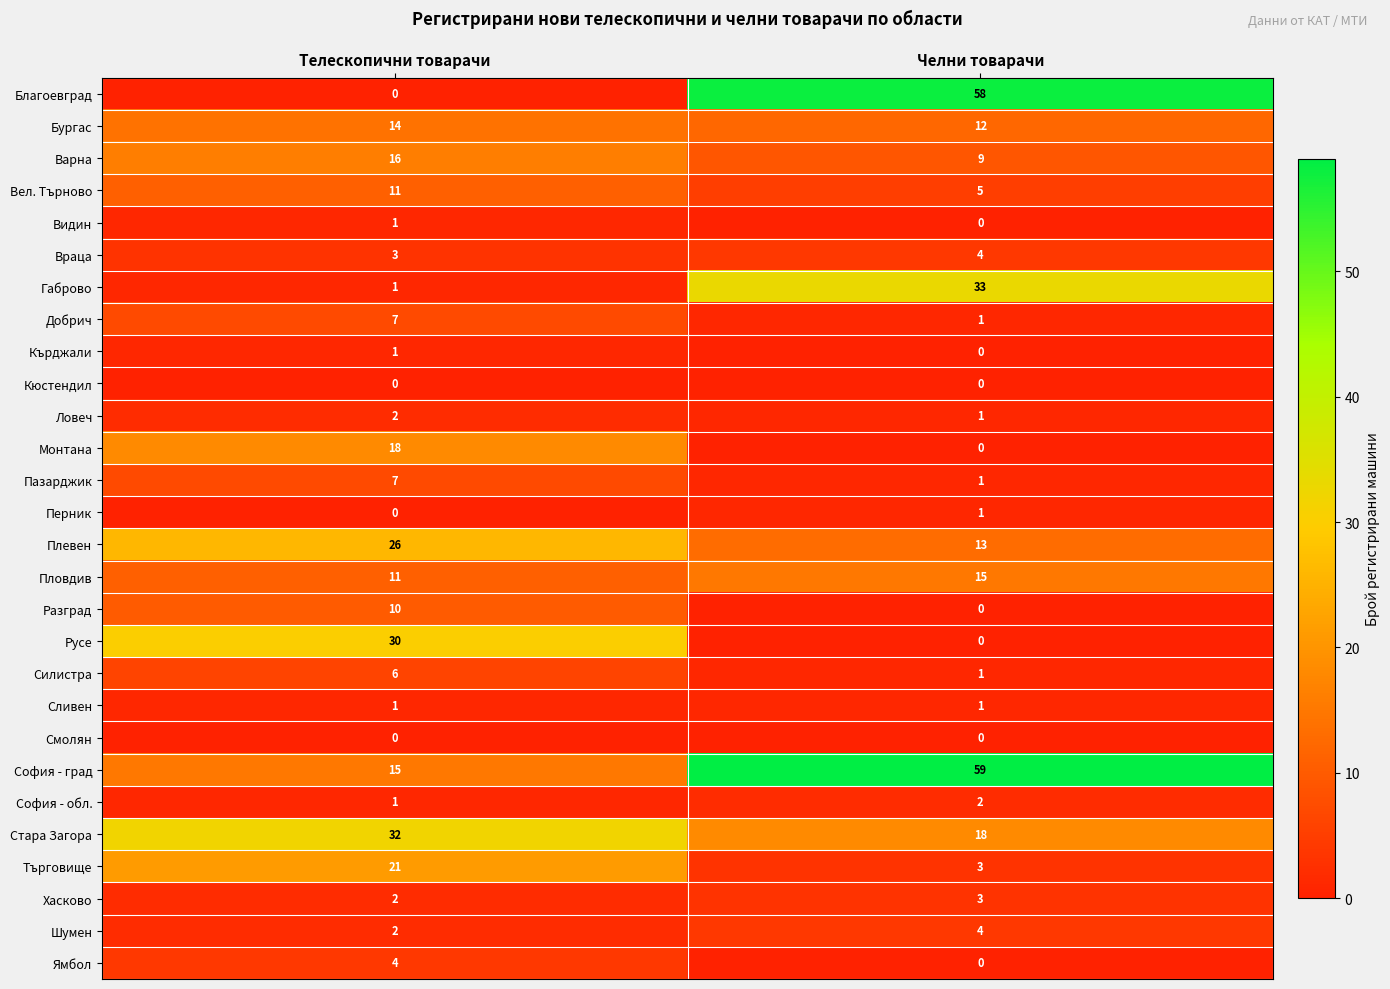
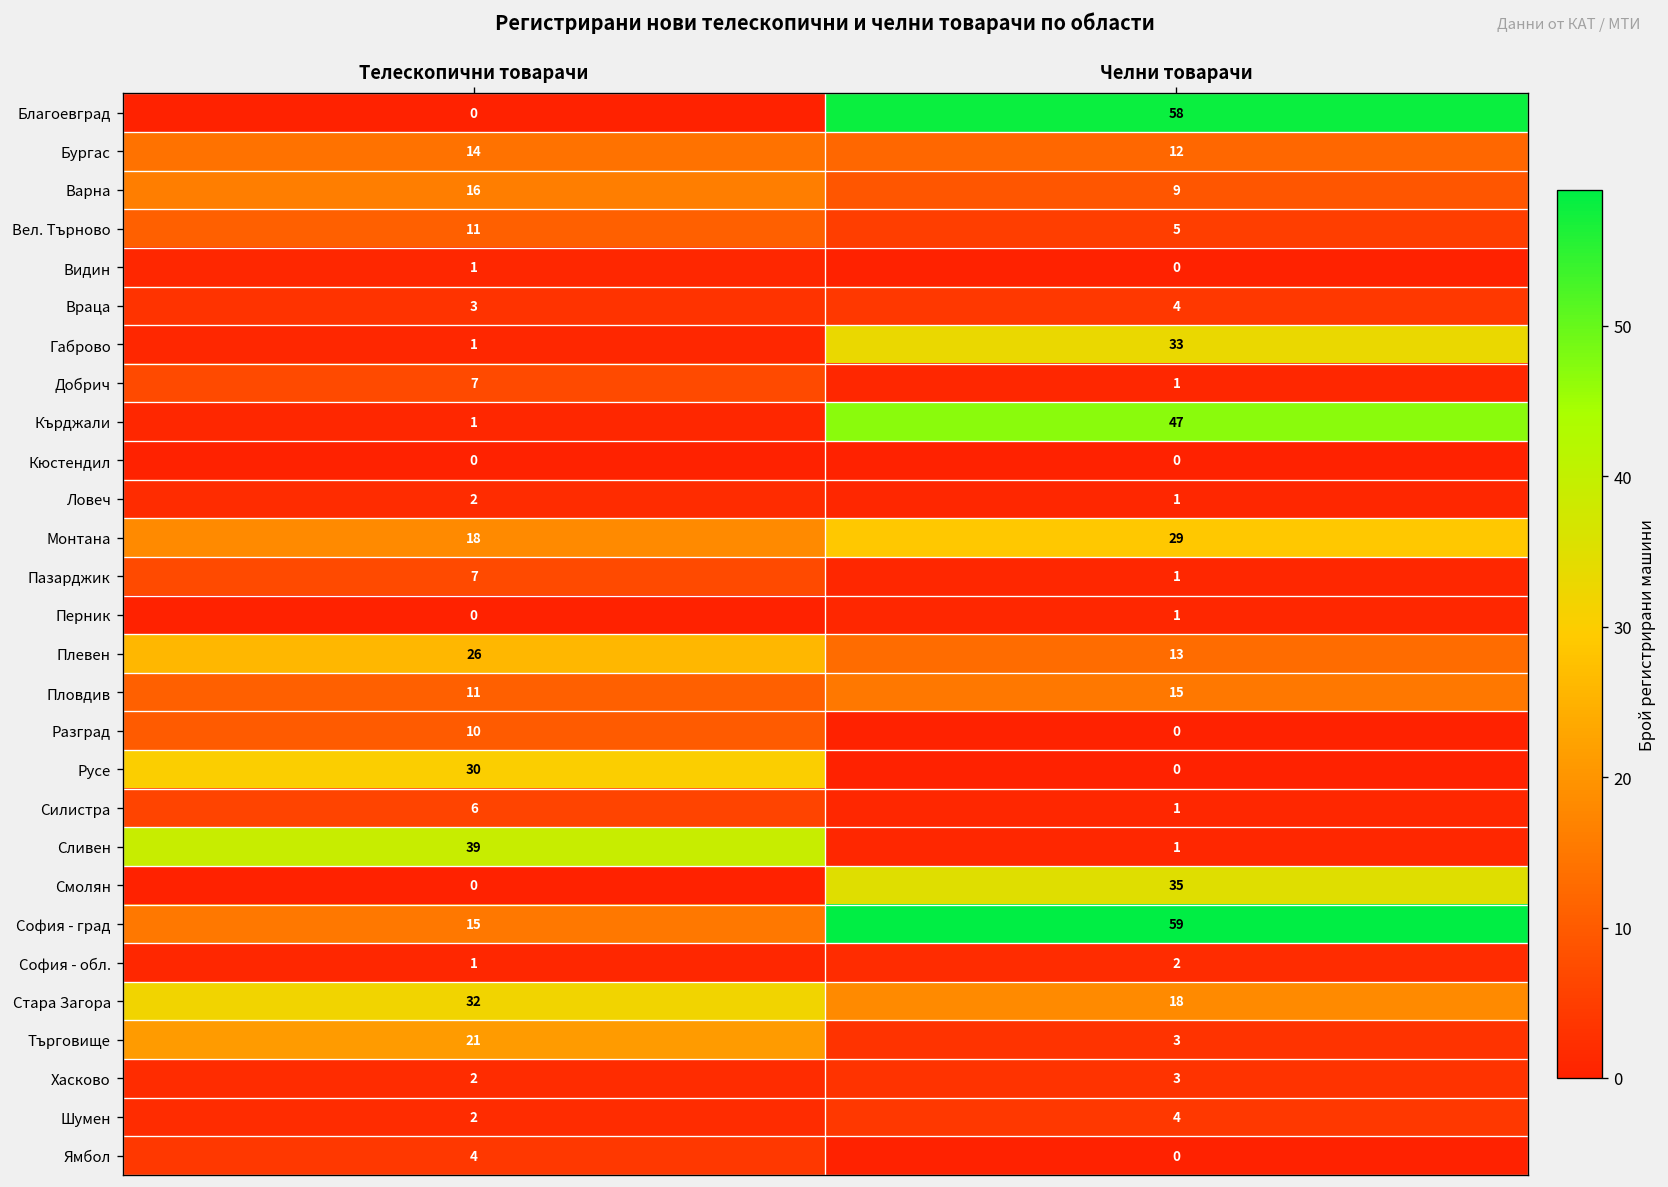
  {
    "Благоевград": {
      "Телескопични товарачи": 0,
      "Челни товарачи": 58
    },
    "Бургас": {
      "Телескопични товарачи": 14,
      "Челни товарачи": 12
    },
    "Варна": {
      "Телескопични товарачи": 16,
      "Челни товарачи": 9
    },
    "Вел. Търново": {
      "Телескопични товарачи": 11,
      "Челни товарачи": 5
    },
    "Видин": {
      "Телескопични товарачи": 1,
      "Челни товарачи": 0
    },
    "Враца": {
      "Телескопични товарачи": 3,
      "Челни товарачи": 4
    },
    "Габрово": {
      "Телескопични товарачи": 1,
      "Челни товарачи": 33
    },
    "Добрич": {
      "Телескопични товарачи": 7,
      "Челни товарачи": 1
    },
    "Кърджали": {
      "Телескопични товарачи": 1,
-     "Челни товарачи": 0
+     "Челни товарачи": 47
    },
    "Кюстендил": {
      "Телескопични товарачи": 0,
      "Челни товарачи": 0
    },
    "Ловеч": {
      "Телескопични товарачи": 2,
      "Челни товарачи": 1
    },
    "Монтана": {
      "Телескопични товарачи": 18,
-     "Челни товарачи": 0
+     "Челни товарачи": 29
    },
    "Пазарджик": {
      "Телескопични товарачи": 7,
      "Челни товарачи": 1
    },
    "Перник": {
      "Телескопични товарачи": 0,
      "Челни товарачи": 1
    },
    "Плевен": {
      "Телескопични товарачи": 26,
      "Челни товарачи": 13
    },
    "Пловдив": {
      "Телескопични товарачи": 11,
      "Челни товарачи": 15
    },
    "Разград": {
      "Телескопични товарачи": 10,
      "Челни товарачи": 0
    },
    "Русе": {
      "Телескопични товарачи": 30,
      "Челни товарачи": 0
    },
    "Силистра": {
      "Телескопични товарачи": 6,
      "Челни товарачи": 1
    },
    "Сливен": {
-     "Телескопични товарачи": 1,
+     "Телескопични товарачи": 39,
      "Челни товарачи": 1
    },
    "Смолян": {
      "Телескопични товарачи": 0,
-     "Челни товарачи": 0
+     "Челни товарачи": 35
    },
    "София - град": {
      "Телескопични товарачи": 15,
      "Челни товарачи": 59
    },
    "София - обл.": {
      "Телескопични товарачи": 1,
      "Челни товарачи": 2
    },
    "Стара Загора": {
      "Телескопични товарачи": 32,
      "Челни товарачи": 18
    },
    "Търговище": {
      "Телескопични товарачи": 21,
      "Челни товарачи": 3
    },
    "Хасково": {
      "Телескопични товарачи": 2,
      "Челни товарачи": 3
    },
    "Шумен": {
      "Телескопични товарачи": 2,
      "Челни товарачи": 4
    },
    "Ямбол": {
      "Телескопични товарачи": 4,
      "Челни товарачи": 0
    }
  }
